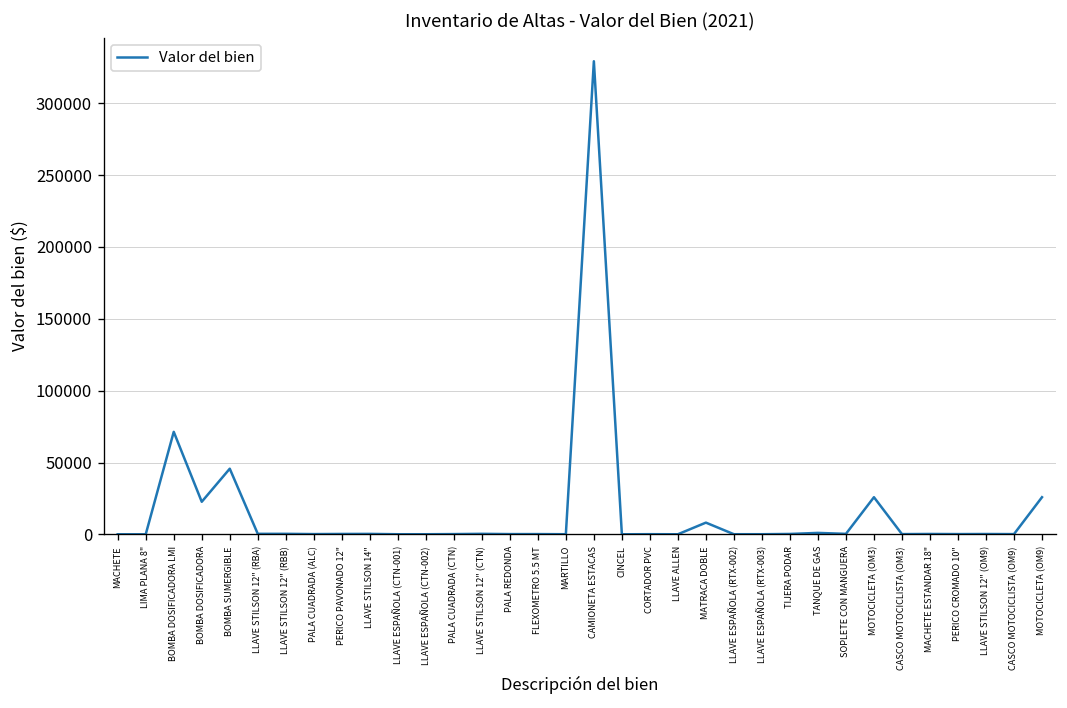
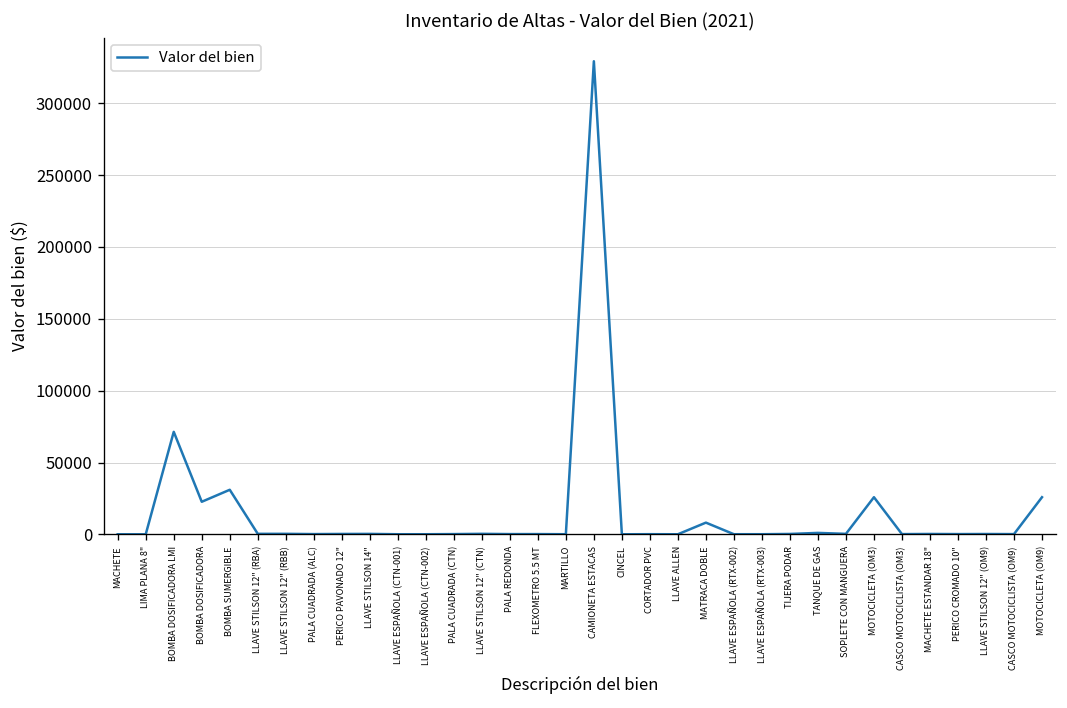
  {
    "MACHETE": 0,
    "LIMA PLANA 8\"": 0,
    "BOMBA DOSIFICADORA LMI": 71000,
    "BOMBA DOSIFICADORA": 23000,
-   "BOMBA SUMERGIBLE": 46000,
+   "BOMBA SUMERGIBLE": 31000,
    "LLAVE STILSON 12\" (RBA)": 0,
    "LLAVE STILSON 12\" (RBB)": 0,
    "PALA CUADRADA (ALC)": 0,
    "PERICO PAVONADO 12\"": 0,
    "LLAVE STILSON 14\"": 0,
    "LLAVE ESPAÑOLA (CTN-001)": 0,
    "LLAVE ESPAÑOLA (CTN-002)": 0,
    "PALA CUADRADA (CTN)": 0,
    "LLAVE STILSON 12\" (CTN)": 0,
    "PALA REDONDA": 0,
    "FLEXOMETRO 5.5 MT": 0,
    "MARTILLO": 0,
    "CAMIONETA ESTACAS": 329000,
    "CINCEL": 0,
    "CORTADOR PVC": 0,
    "LLAVE ALLEN": 0,
    "MATRACA DOBLE": 8000,
    "LLAVE ESPAÑOLA (RTX-002)": 0,
    "LLAVE ESPAÑOLA (RTX-003)": 0,
    "TIJERA PODAR": 0,
    "TANQUE DE GAS": 1000,
    "SOPLETE CON MANGUERA": 0,
    "MOTOCICLETA (OM3)": 26000,
    "CASCO MOTOCICLISTA (OM3)": 0,
    "MACHETE ESTANDAR 18\"": 0,
    "PERICO CROMADO 10\"": 0,
    "LLAVE STILSON 12\" (OM9)": 0,
    "CASCO MOTOCICLISTA (OM9)": 0,
    "MOTOCICLETA (OM9)": 26000
  }
